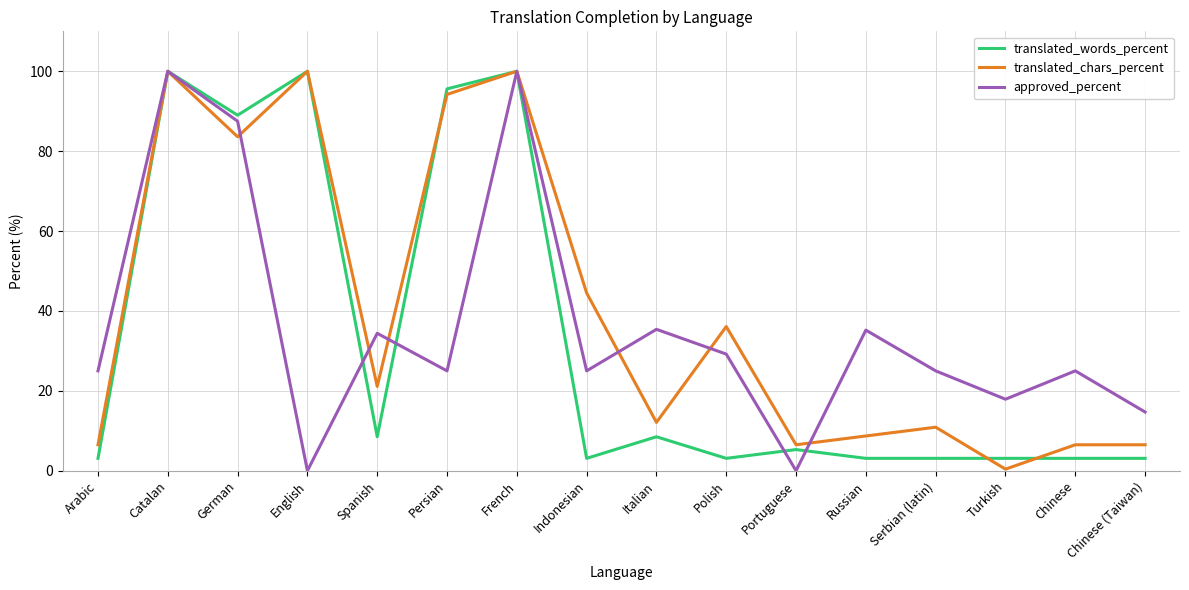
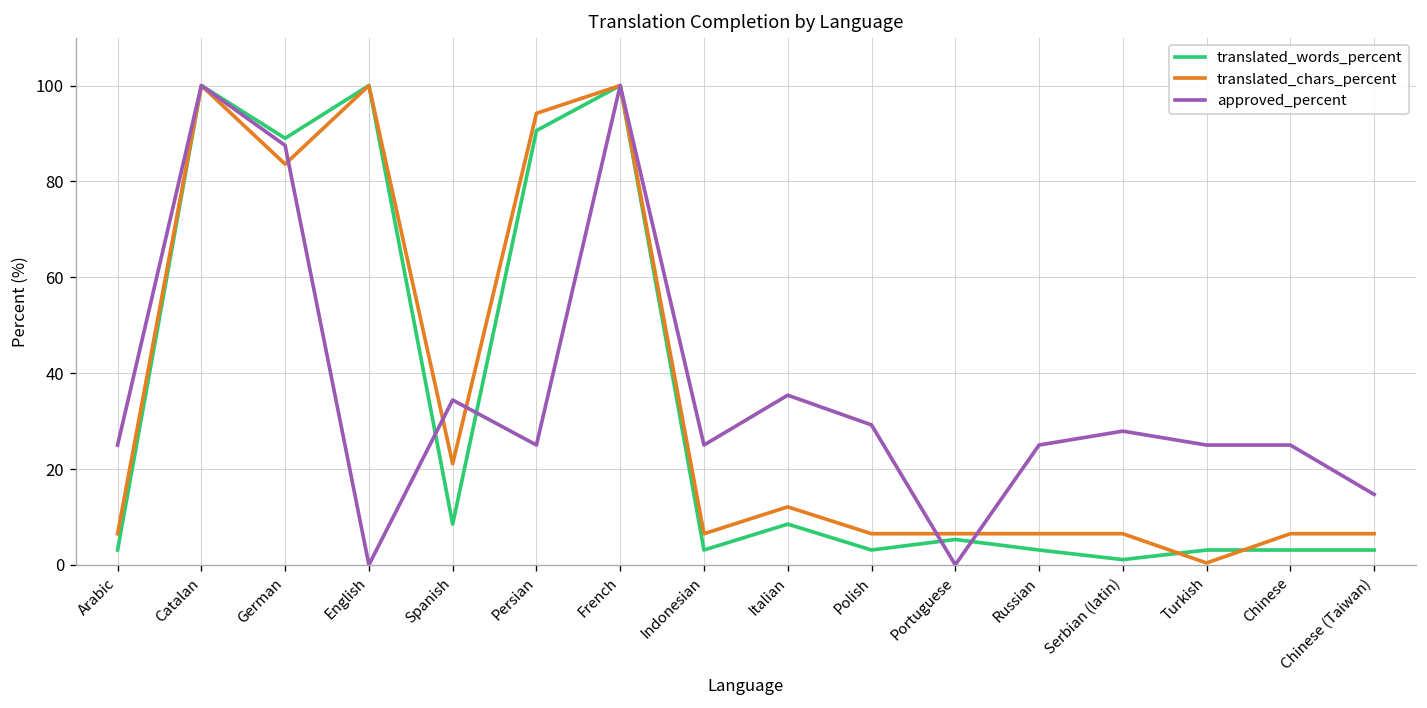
  {
    "translated_words_percent": {
      "Arabic": 3,
      "German": 89,
      "Spanish": 9,
-     "Persian": 96,
+     "Persian": 91,
      "Indonesian": 3,
      "Italian": 9,
      "Polish": 3,
      "Portuguese": 5,
      "Russian": 3,
-     "Serbian (latin)": 3,
+     "Serbian (latin)": 1,
      "Turkish": 3,
      "Chinese": 3,
      "Chinese (Taiwan)": 3
    },
    "translated_chars_percent": {
      "Arabic": 7,
      "German": 84,
      "Spanish": 21,
      "Persian": 94,
-     "Indonesian": 45,
+     "Indonesian": 7,
      "Italian": 12,
-     "Polish": 36,
+     "Polish": 7,
      "Portuguese": 7,
-     "Russian": 9,
-     "Serbian (latin)": 11,
+     "Russian": 7,
+     "Serbian (latin)": 7,
      "Turkish": 0,
      "Chinese": 7,
      "Chinese (Taiwan)": 7
    },
    "approved_percent": {
      "Arabic": 25,
      "German": 88,
      "English": 0,
      "Spanish": 34,
      "Persian": 25,
      "Indonesian": 25,
      "Italian": 35,
      "Polish": 29,
      "Portuguese": 0,
-     "Russian": 35,
-     "Serbian (latin)": 25,
-     "Turkish": 18,
+     "Russian": 25,
+     "Serbian (latin)": 28,
+     "Turkish": 25,
      "Chinese": 25,
      "Chinese (Taiwan)": 15
    }
  }
